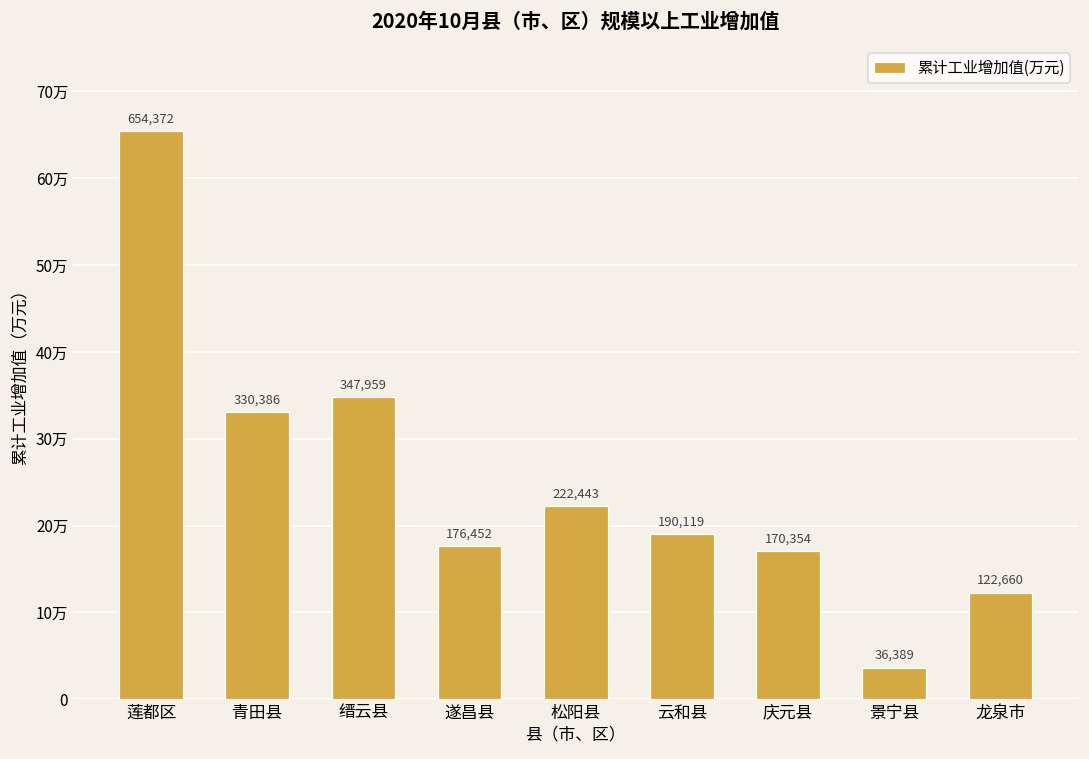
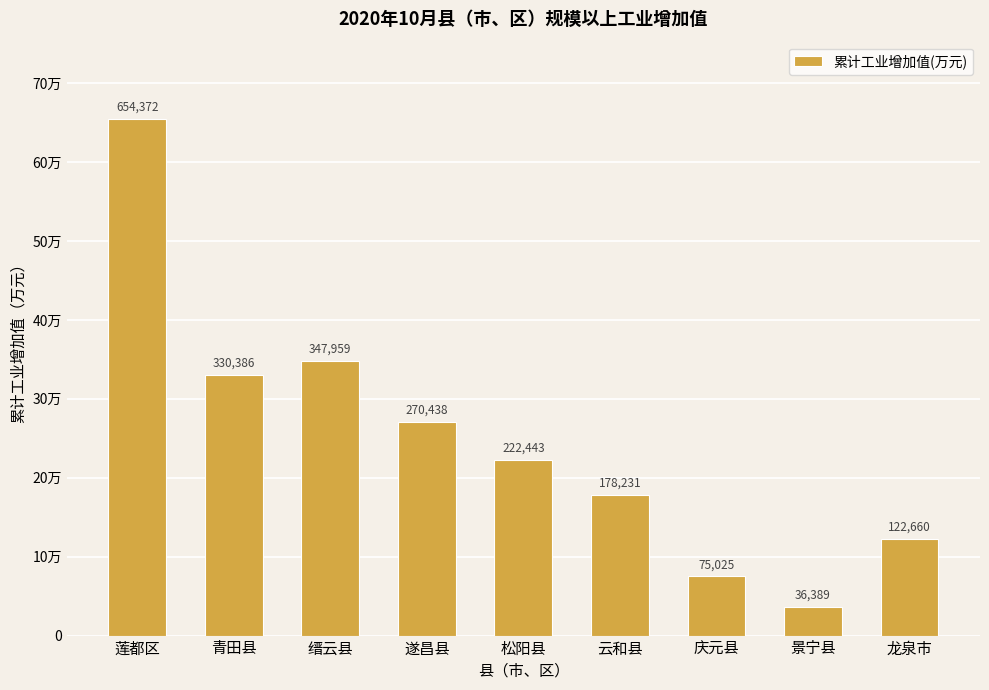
  {
    "莲都区": "654,372",
    "青田县": "330,386",
    "缙云县": "347,959",
-   "遂昌县": "176,452",
-   "云和县": "190,119",
-   "庆元县": "170,354",
+   "遂昌县": "270,438",
+   "云和县": "178,231",
+   "庆元县": "75,025",
    "景宁县": "36,389",
    "龙泉市": "122,660"
  }
